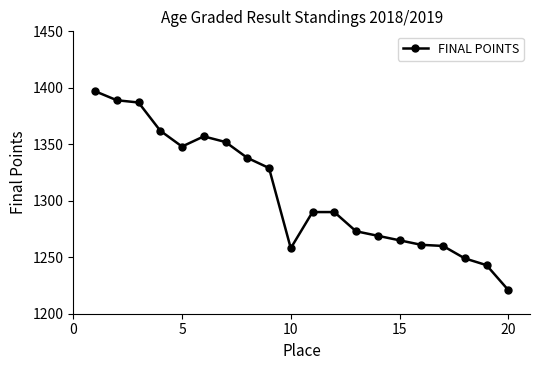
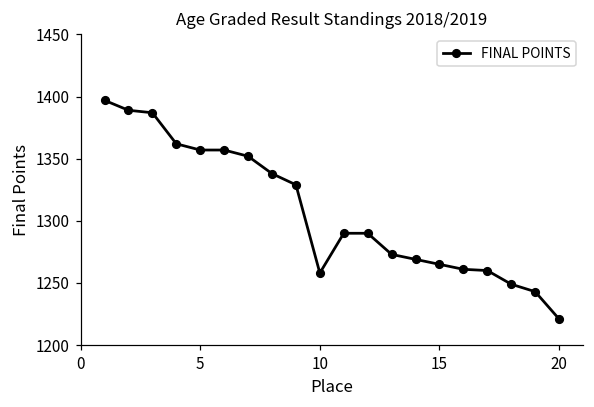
  {
-   "5": 1348,
+   "5": 1357,
    "10": 1258,
    "15": 1265,
    "20": 1221
  }
